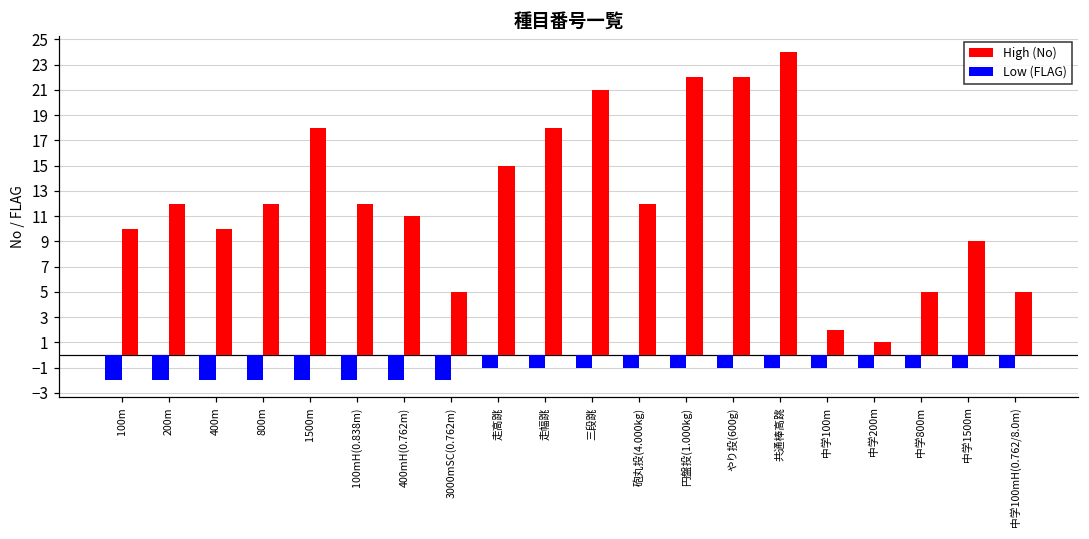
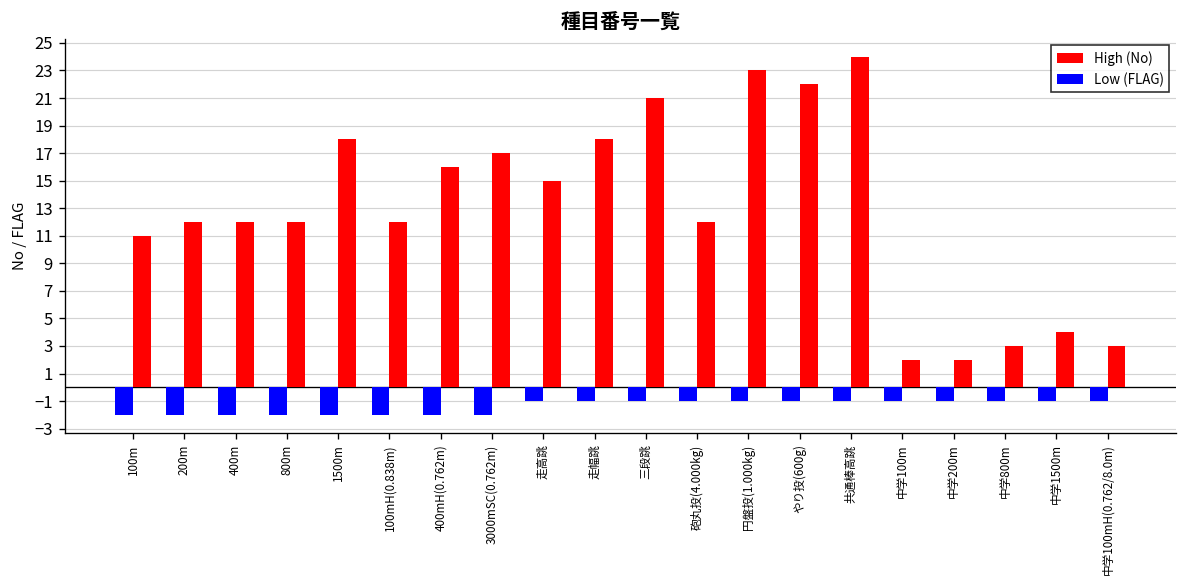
  {
    "High (No)": {
-     "100m": 10,
+     "100m": 11,
      "200m": 12,
-     "400m": 10,
+     "400m": 12,
      "800m": 12,
      "1500m": 18,
      "100mH(0.838m)": 12,
-     "400mH(0.762m)": 11,
-     "3000mSC(0.762m)": 5,
+     "400mH(0.762m)": 16,
+     "3000mSC(0.762m)": 17,
      "走高跳": 15,
      "走幅跳": 18,
      "三段跳": 21,
      "砲丸投(4.000kg)": 12,
-     "円盤投(1.000kg)": 22,
+     "円盤投(1.000kg)": 23,
      "やり投(600g)": 22,
      "共通棒高跳": 24,
      "中学100m": 2,
-     "中学200m": 1,
-     "中学800m": 5,
-     "中学1500m": 9,
-     "中学100mH(0.762/8.0m)": 5
+     "中学200m": 2,
+     "中学800m": 3,
+     "中学1500m": 4,
+     "中学100mH(0.762/8.0m)": 3
    },
    "Low (FLAG)": {
      "100m": -2,
      "200m": -2,
      "400m": -2,
      "800m": -2,
      "1500m": -2,
      "100mH(0.838m)": -2,
      "400mH(0.762m)": -2,
      "3000mSC(0.762m)": -2,
      "走高跳": -1,
      "走幅跳": -1,
      "三段跳": -1,
      "砲丸投(4.000kg)": -1,
      "円盤投(1.000kg)": -1,
      "やり投(600g)": -1,
      "共通棒高跳": -1,
      "中学100m": -1,
      "中学200m": -1,
      "中学800m": -1,
      "中学1500m": -1,
      "中学100mH(0.762/8.0m)": -1
    }
  }
